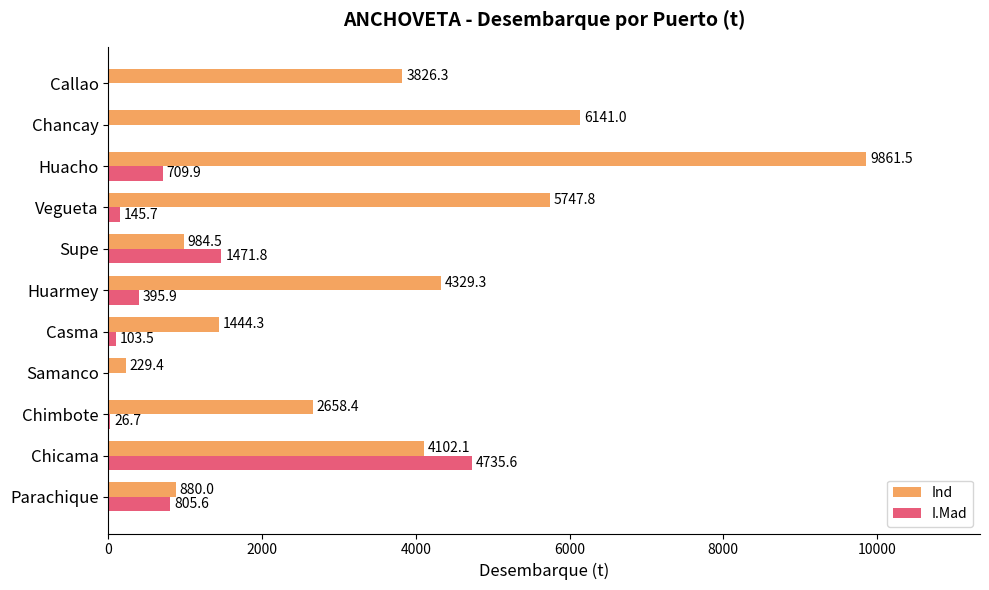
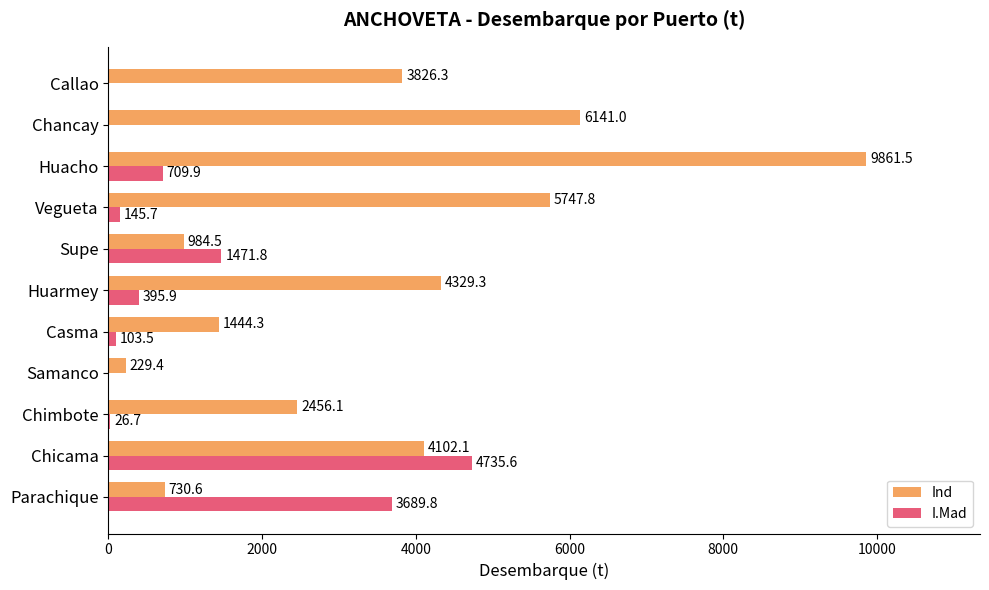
  {
    "Ind": {
      "Callao": 3826.3,
      "Chancay": 6141.0,
      "Huacho": 9861.5,
      "Vegueta": 5747.8,
      "Supe": 984.5,
      "Huarmey": 4329.3,
      "Casma": 1444.3,
      "Samanco": 229.4,
-     "Chimbote": 2658.4,
+     "Chimbote": 2456.1,
      "Chicama": 4102.1,
-     "Parachique": 880.0
+     "Parachique": 730.6
    },
    "I.Mad": {
      "Huacho": 709.9,
      "Vegueta": 145.7,
      "Supe": 1471.8,
      "Huarmey": 395.9,
      "Casma": 103.5,
      "Chimbote": 26.7,
      "Chicama": 4735.6,
-     "Parachique": 805.6
+     "Parachique": 3689.8
    }
  }
